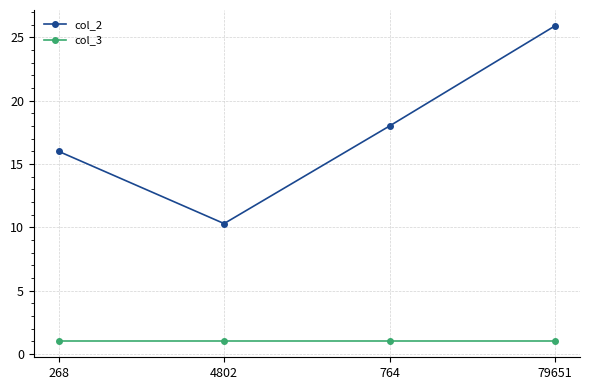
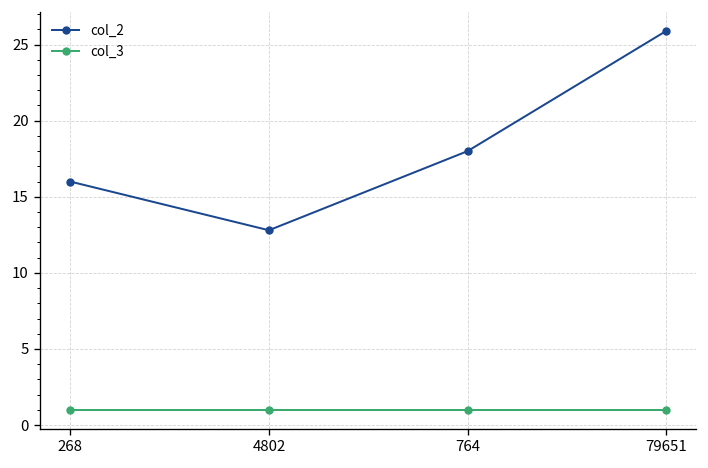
  {
    "col_2": {
      "268": 16.0,
-     "4802": 10.3,
+     "4802": 12.8,
      "764": 18.0,
      "79651": 25.9
    },
    "col_3": {
      "268": 1.0,
      "4802": 1.0,
      "764": 1.0,
      "79651": 1.0
    }
  }
